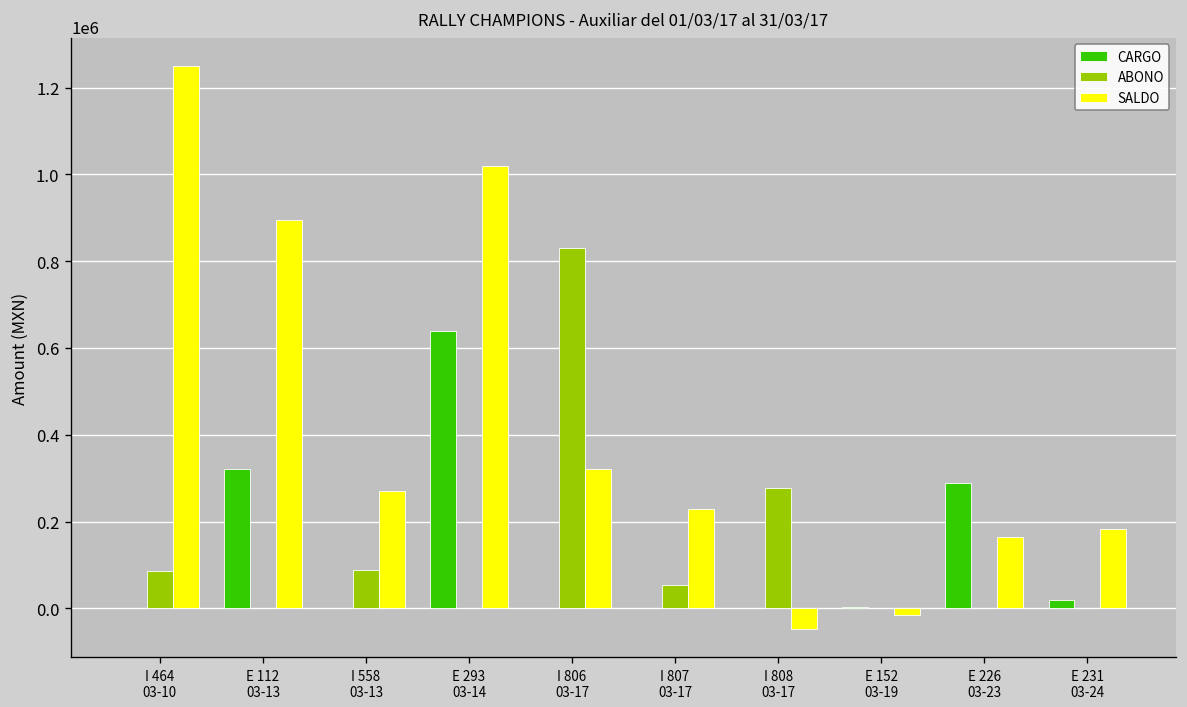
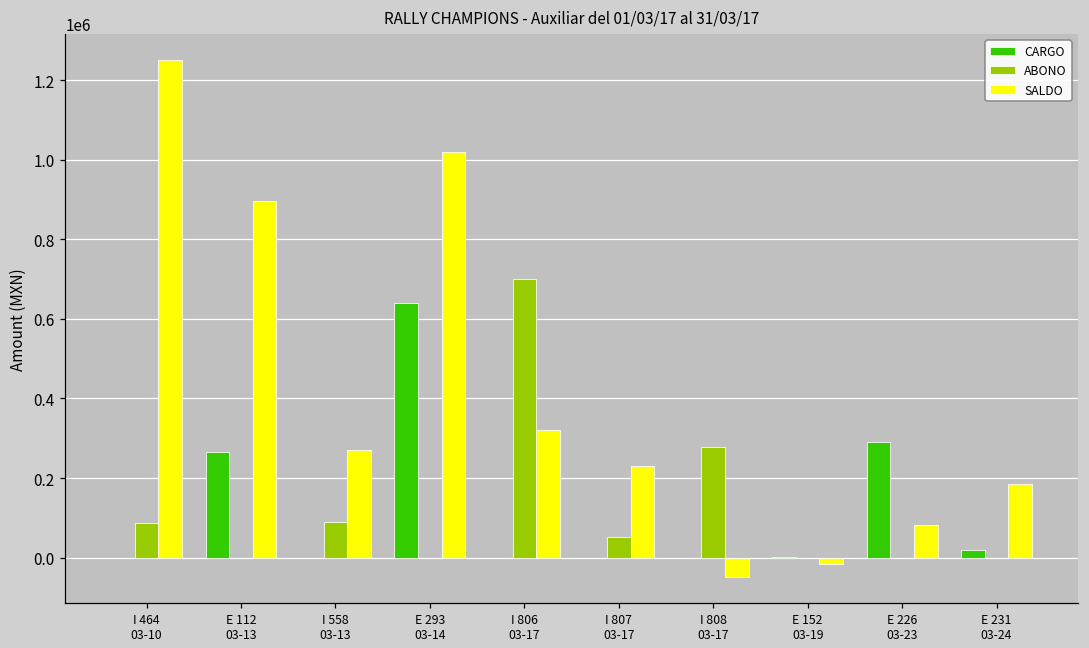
  {
    "CARGO": {
      "I 464 03-10": 0,
-     "E 112 03-13": 320000,
+     "E 112 03-13": 260000,
      "I 558 03-13": 0,
      "E 293 03-14": 640000,
      "I 806 03-17": 0,
      "I 807 03-17": 0,
      "I 808 03-17": 0,
      "E 226 03-23": 290000,
      "E 231 03-24": 20000
    },
    "ABONO": {
      "I 464 03-10": 90000,
      "E 112 03-13": 0,
      "I 558 03-13": 90000,
      "E 293 03-14": 0,
-     "I 806 03-17": 830000,
+     "I 806 03-17": 700000,
      "I 807 03-17": 50000,
      "I 808 03-17": 280000,
      "E 152 03-19": 0,
      "E 226 03-23": 0,
      "E 231 03-24": 0
    },
    "SALDO": {
      "I 464 03-10": 1250000,
      "E 112 03-13": 900000,
      "I 558 03-13": 270000,
      "E 293 03-14": 1020000,
      "I 806 03-17": 320000,
      "I 807 03-17": 230000,
      "I 808 03-17": -50000,
      "E 152 03-19": -20000,
-     "E 226 03-23": 160000,
+     "E 226 03-23": 80000,
      "E 231 03-24": 180000
    }
  }
